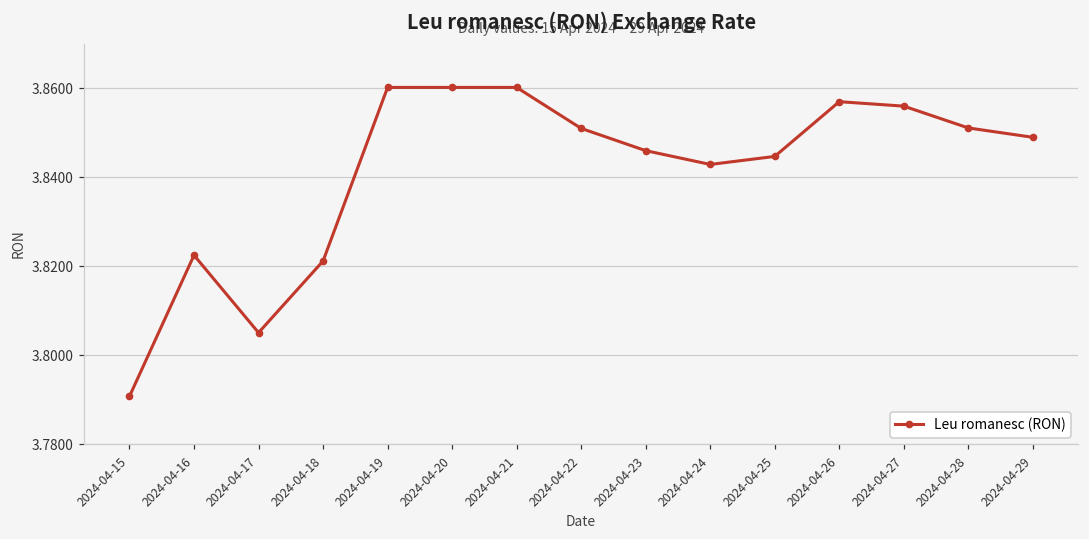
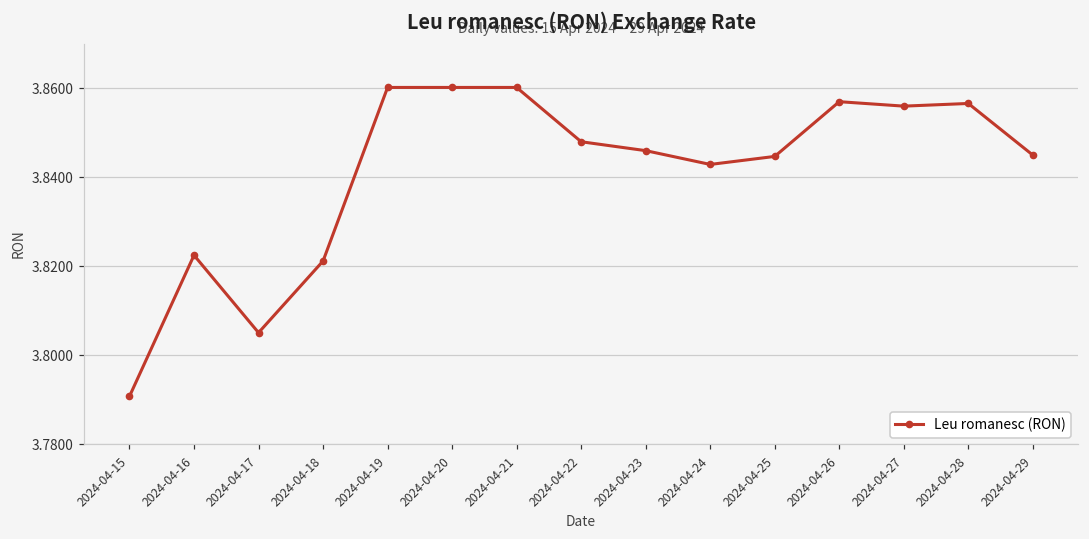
  {
    "2024-04-15": 3.791,
    "2024-04-16": 3.823,
    "2024-04-17": 3.805,
    "2024-04-18": 3.821,
    "2024-04-19": 3.860,
    "2024-04-20": 3.860,
    "2024-04-21": 3.860,
-   "2024-04-22": 3.851,
+   "2024-04-22": 3.848,
    "2024-04-23": 3.846,
    "2024-04-24": 3.843,
    "2024-04-25": 3.845,
    "2024-04-26": 3.857,
    "2024-04-27": 3.856,
-   "2024-04-28": 3.851,
-   "2024-04-29": 3.849
+   "2024-04-28": 3.857,
+   "2024-04-29": 3.845
  }
